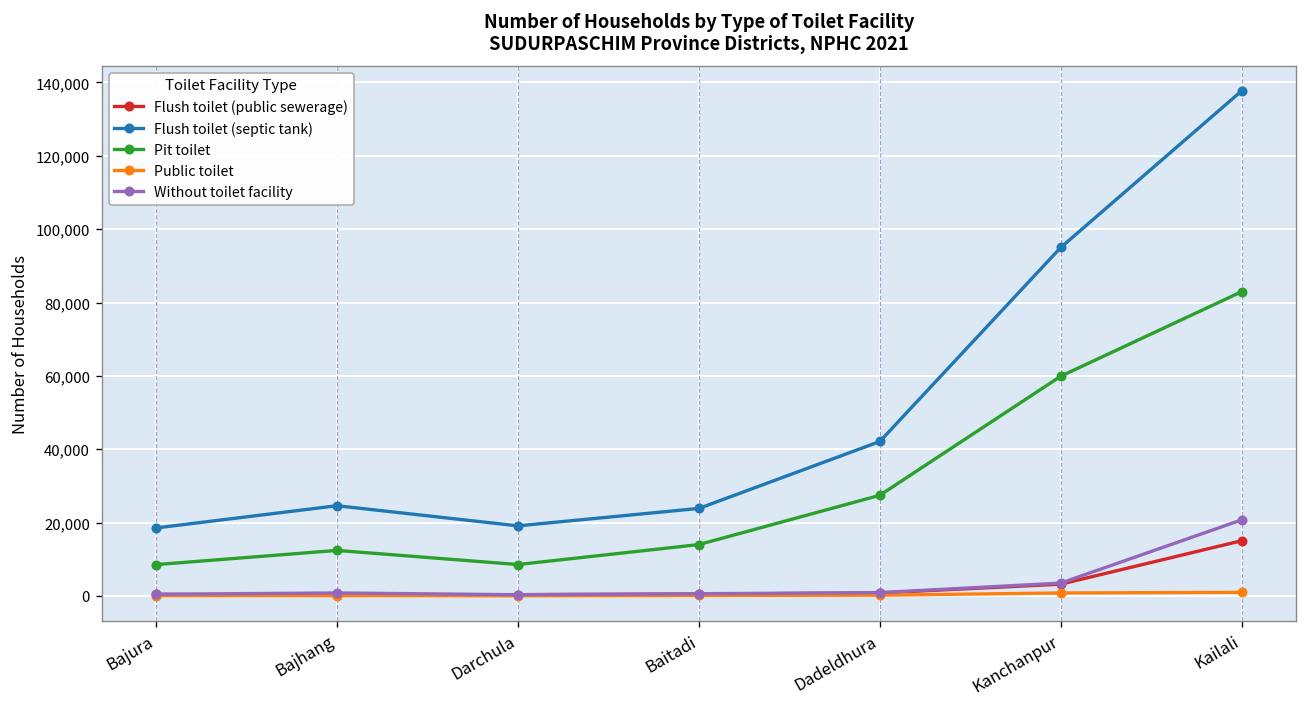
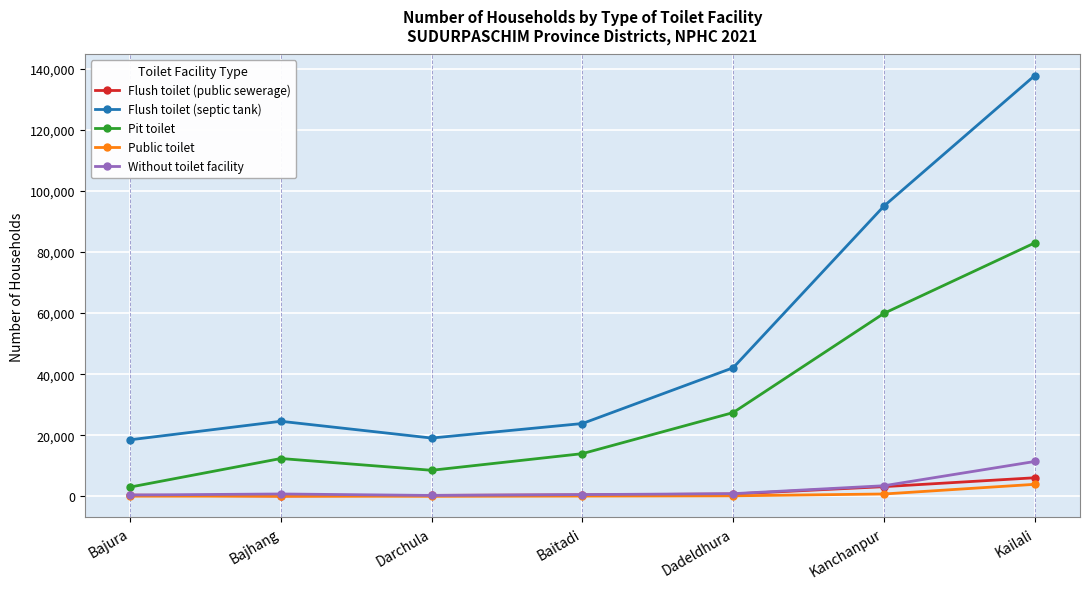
  {
    "Flush toilet (public sewerage)": {
-     "Kailali": "15,000"
+     "Kailali": "6,000"
    },
    "Flush toilet (septic tank)": {
      "Bajura": "19,000",
      "Bajhang": "25,000",
      "Darchula": "19,000",
      "Baitadi": "24,000",
      "Dadeldhura": "42,000",
      "Kanchanpur": "95,000",
      "Kailali": "138,000"
    },
    "Pit toilet": {
-     "Bajura": "9,000",
+     "Bajura": "3,000",
      "Bajhang": "12,000",
      "Darchula": "9,000",
      "Baitadi": "14,000",
      "Dadeldhura": "27,000",
      "Kanchanpur": "60,000",
      "Kailali": "83,000"
    },
    "Public toilet": {
      "Kanchanpur": "1,000",
-     "Kailali": "1,000"
+     "Kailali": "4,000"
    },
    "Without toilet facility": {
-     "Kailali": "21,000"
+     "Kailali": "11,000"
    }
  }
